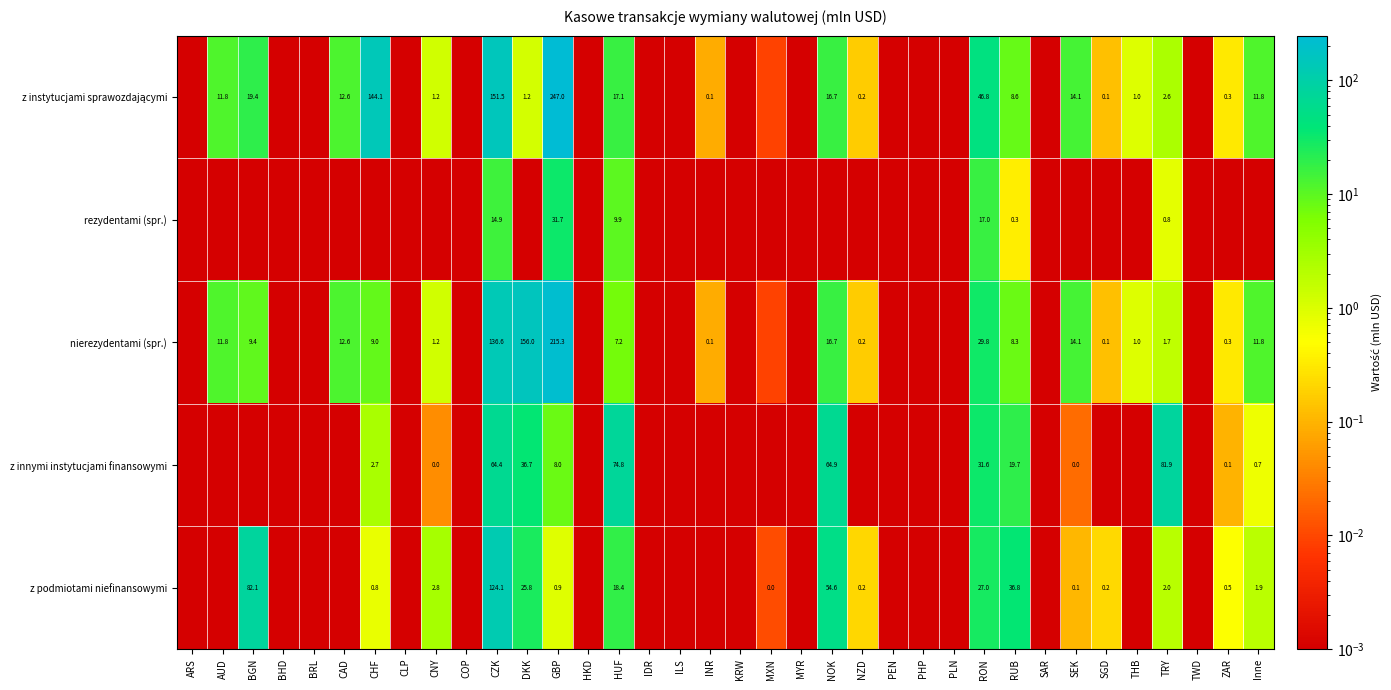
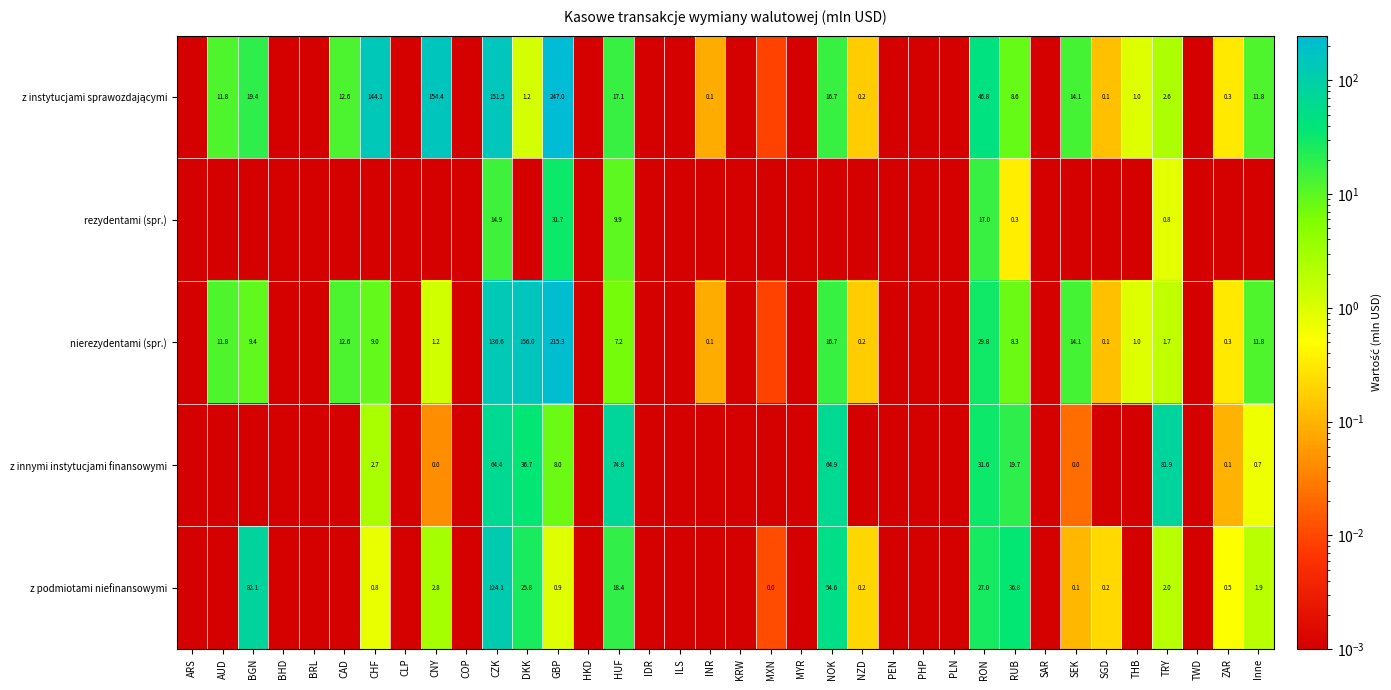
  {
    "z instytucjami sprawozdającymi": {
      "AUD": 11.8,
      "BGN": 19.4,
      "CAD": 12.6,
      "CHF": 144.1,
-     "CNY": 1.2,
+     "CNY": 154.4,
      "CZK": 151.5,
      "DKK": 1.2,
      "GBP": 247.0,
      "HUF": 17.1,
      "INR": 0.1,
      "NOK": 16.7,
      "NZD": 0.2,
      "RON": 46.8,
      "RUB": 8.6,
      "SEK": 14.1,
      "SGD": 0.1,
      "THB": 1.0,
      "TRY": 2.6,
      "ZAR": 0.3,
      "Inne": 11.8
    },
    "rezydentami (spr.)": {
      "CZK": 14.9,
      "GBP": 31.7,
      "HUF": 9.9,
      "RON": 17.0,
      "RUB": 0.3,
      "TRY": 0.8
    },
    "nierezydentami (spr.)": {
      "AUD": 11.8,
      "BGN": 9.4,
      "CAD": 12.6,
      "CHF": 9.0,
      "CNY": 1.2,
      "CZK": 136.6,
      "DKK": 156.0,
      "GBP": 215.3,
      "HUF": 7.2,
      "INR": 0.1,
      "NOK": 16.7,
      "NZD": 0.2,
      "RON": 29.8,
      "RUB": 8.3,
      "SEK": 14.1,
      "SGD": 0.1,
      "THB": 1.0,
      "TRY": 1.7,
      "ZAR": 0.3,
      "Inne": 11.8
    },
    "z innymi instytucjami finansowymi": {
      "CHF": 2.7,
      "CNY": 0.0,
      "CZK": 64.4,
      "DKK": 36.7,
      "GBP": 8.0,
      "HUF": 74.8,
      "NOK": 64.9,
      "RON": 31.6,
      "RUB": 19.7,
      "SEK": 0.0,
      "TRY": 81.9,
      "ZAR": 0.1,
      "Inne": 0.7
    },
    "z podmiotami niefinansowymi": {
      "BGN": 82.1,
      "CHF": 0.8,
      "CNY": 2.8,
      "CZK": 124.1,
      "DKK": 25.8,
      "GBP": 0.9,
      "HUF": 18.4,
      "MXN": 0.0,
      "NOK": 54.6,
      "NZD": 0.2,
      "RON": 27.0,
      "RUB": 36.8,
      "SEK": 0.1,
      "SGD": 0.2,
      "TRY": 2.0,
      "ZAR": 0.5,
      "Inne": 1.9
    }
  }
